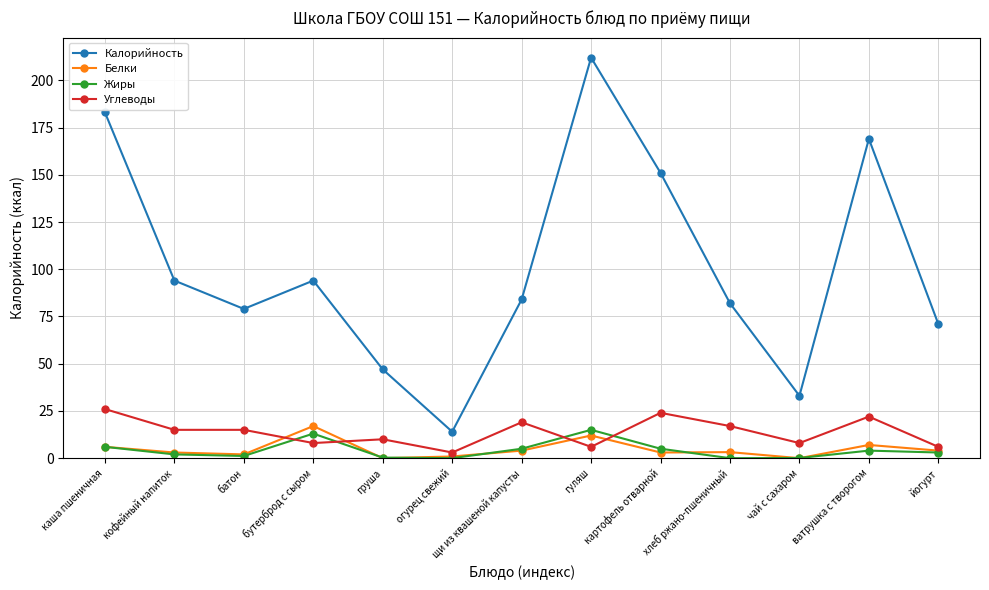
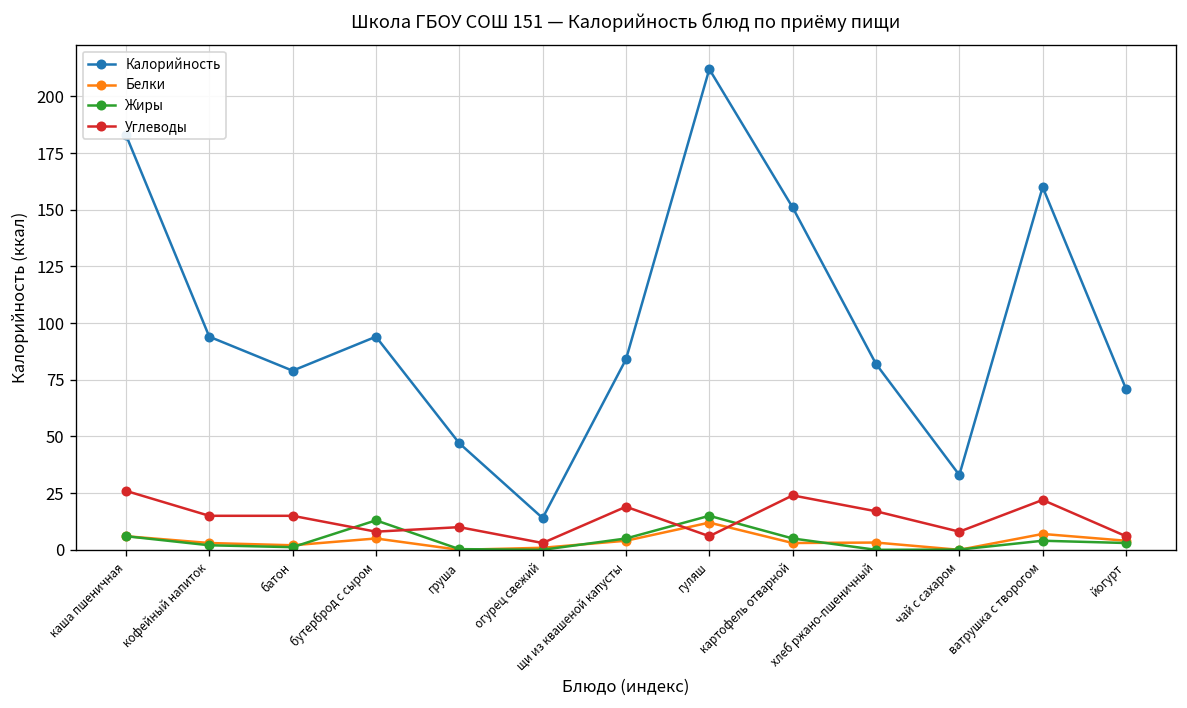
  {
    "Калорийность": {
      "каша пшеничная": 183,
      "кофейный напиток": 94,
      "батон": 79,
      "бутерброд с сыром": 94,
      "груша": 47,
      "огурец свежий": 14,
      "щи из квашеной капусты": 84,
      "гуляш": 212,
      "картофель отварной": 151,
      "хлеб ржано-пшеничный": 82,
      "чай с сахаром": 33,
-     "ватрушка с творогом": 169,
+     "ватрушка с творогом": 160,
      "йогурт": 71
    },
    "Белки": {
-     "бутерброд с сыром": 17,
+     "бутерброд с сыром": 5,
      "гуляш": 12,
      "картофель отварной": 3,
      "хлеб ржано-пшеничный": 3,
      "ватрушка с творогом": 7
    },
    "Жиры": {
      "бутерброд с сыром": 13,
      "гуляш": 15,
      "картофель отварной": 5,
      "хлеб ржано-пшеничный": 0,
      "ватрушка с творогом": 4
    },
    "Углеводы": {
      "каша пшеничная": 26,
      "кофейный напиток": 15,
      "батон": 15,
      "бутерброд с сыром": 8,
      "груша": 10,
      "огурец свежий": 3,
      "щи из квашеной капусты": 19,
      "гуляш": 6,
      "картофель отварной": 24,
      "хлеб ржано-пшеничный": 17,
      "чай с сахаром": 8,
      "ватрушка с творогом": 22,
      "йогурт": 6
    }
  }
